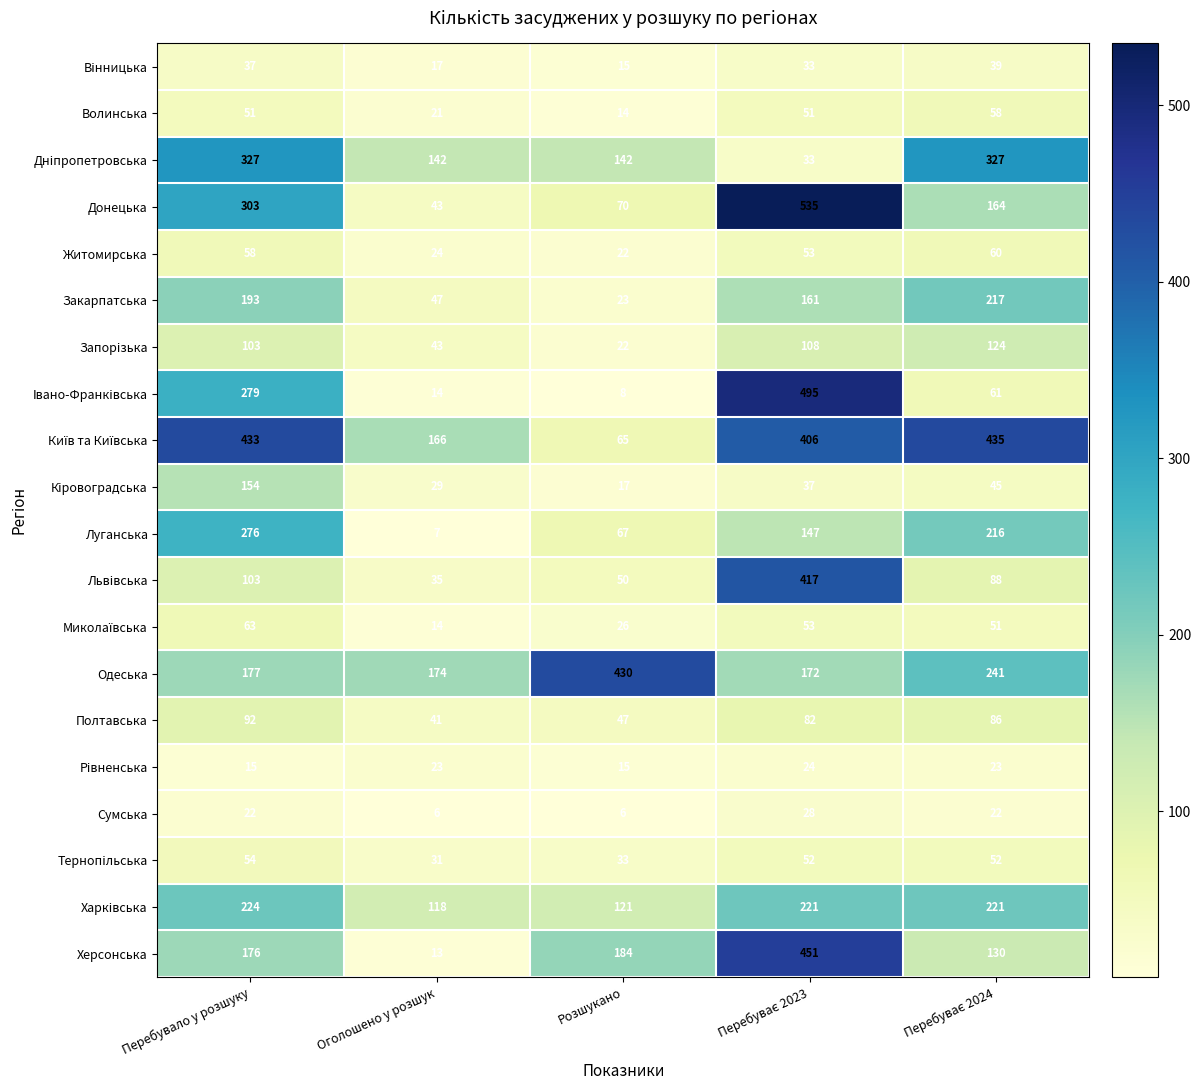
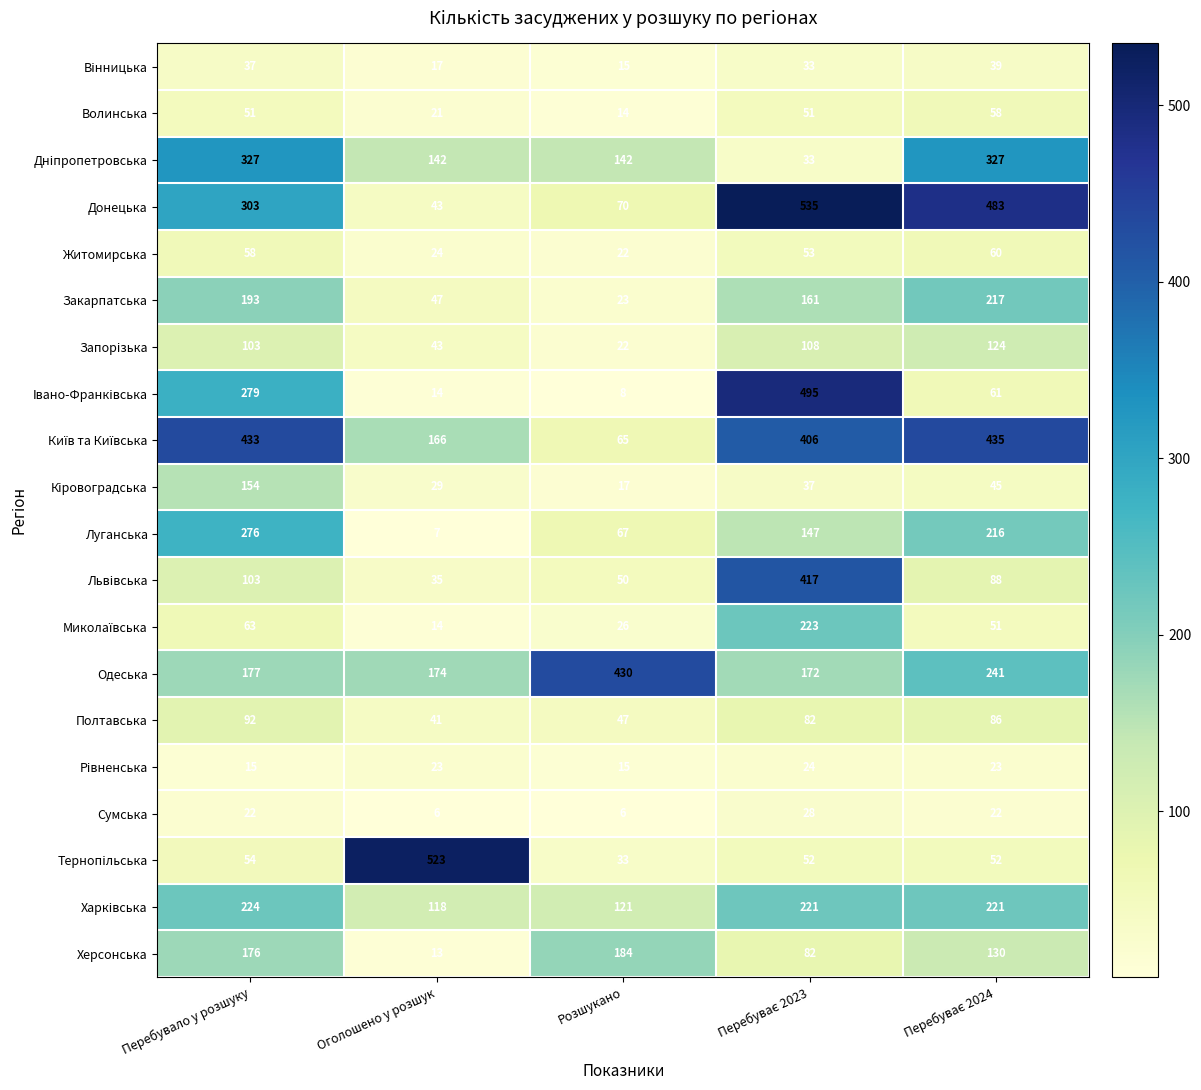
  {
    "Вінницька": {
      "Перебувало у розшуку": 37,
      "Перебуває 2023": 33,
      "Перебуває 2024": 39
    },
    "Волинська": {
      "Перебувало у розшуку": 51,
      "Перебуває 2023": 51,
      "Перебуває 2024": 58
    },
    "Дніпропетровська": {
      "Перебувало у розшуку": 327,
      "Оголошено у розшук": 142,
      "Розшукано": 142,
      "Перебуває 2023": 33,
      "Перебуває 2024": 327
    },
    "Донецька": {
      "Перебувало у розшуку": 303,
      "Оголошено у розшук": 43,
      "Розшукано": 70,
      "Перебуває 2023": 535,
-     "Перебуває 2024": 164
+     "Перебуває 2024": 483
    },
    "Житомирська": {
      "Перебувало у розшуку": 58,
      "Оголошено у розшук": 24,
      "Перебуває 2023": 53,
      "Перебуває 2024": 60
    },
    "Закарпатська": {
      "Перебувало у розшуку": 193,
      "Оголошено у розшук": 47,
      "Розшукано": 23,
      "Перебуває 2023": 161,
      "Перебуває 2024": 217
    },
    "Запорізька": {
      "Перебувало у розшуку": 103,
      "Оголошено у розшук": 43,
      "Перебуває 2023": 108,
      "Перебуває 2024": 124
    },
    "Івано-Франківська": {
      "Перебувало у розшуку": 279,
      "Перебуває 2023": 495,
      "Перебуває 2024": 61
    },
    "Київ та Київська": {
      "Перебувало у розшуку": 433,
      "Оголошено у розшук": 166,
      "Розшукано": 65,
      "Перебуває 2023": 406,
      "Перебуває 2024": 435
    },
    "Кіровоградська": {
      "Перебувало у розшуку": 154,
      "Оголошено у розшук": 29,
      "Перебуває 2023": 37,
      "Перебуває 2024": 45
    },
    "Луганська": {
      "Перебувало у розшуку": 276,
      "Розшукано": 67,
      "Перебуває 2023": 147,
      "Перебуває 2024": 216
    },
    "Львівська": {
      "Перебувало у розшуку": 103,
      "Оголошено у розшук": 35,
      "Розшукано": 50,
      "Перебуває 2023": 417,
      "Перебуває 2024": 88
    },
    "Миколаївська": {
      "Перебувало у розшуку": 63,
      "Розшукано": 26,
-     "Перебуває 2023": 53,
+     "Перебуває 2023": 223,
      "Перебуває 2024": 51
    },
    "Одеська": {
      "Перебувало у розшуку": 177,
      "Оголошено у розшук": 174,
      "Розшукано": 430,
      "Перебуває 2023": 172,
      "Перебуває 2024": 241
    },
    "Полтавська": {
      "Перебувало у розшуку": 92,
      "Оголошено у розшук": 41,
      "Розшукано": 47,
      "Перебуває 2023": 82,
      "Перебуває 2024": 86
    },
    "Рівненська": {
      "Оголошено у розшук": 23,
      "Перебуває 2023": 24,
      "Перебуває 2024": 23
    },
    "Сумська": {
      "Перебуває 2023": 28
    },
    "Тернопільська": {
      "Перебувало у розшуку": 54,
-     "Оголошено у розшук": 31,
+     "Оголошено у розшук": 523,
      "Розшукано": 33,
      "Перебуває 2023": 52,
      "Перебуває 2024": 52
    },
    "Харківська": {
      "Перебувало у розшуку": 224,
      "Оголошено у розшук": 118,
      "Розшукано": 121,
      "Перебуває 2023": 221,
      "Перебуває 2024": 221
    },
    "Херсонська": {
      "Перебувало у розшуку": 176,
      "Розшукано": 184,
-     "Перебуває 2023": 451,
+     "Перебуває 2023": 82,
      "Перебуває 2024": 130
    }
  }
